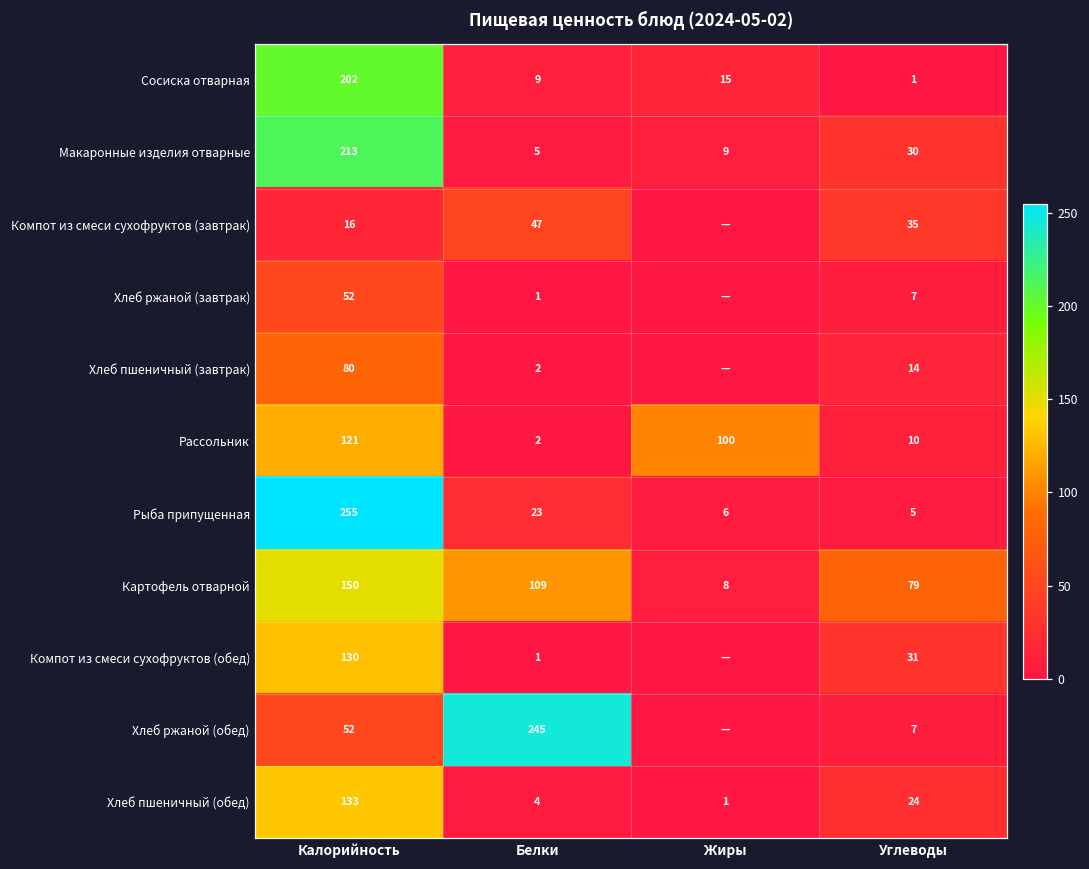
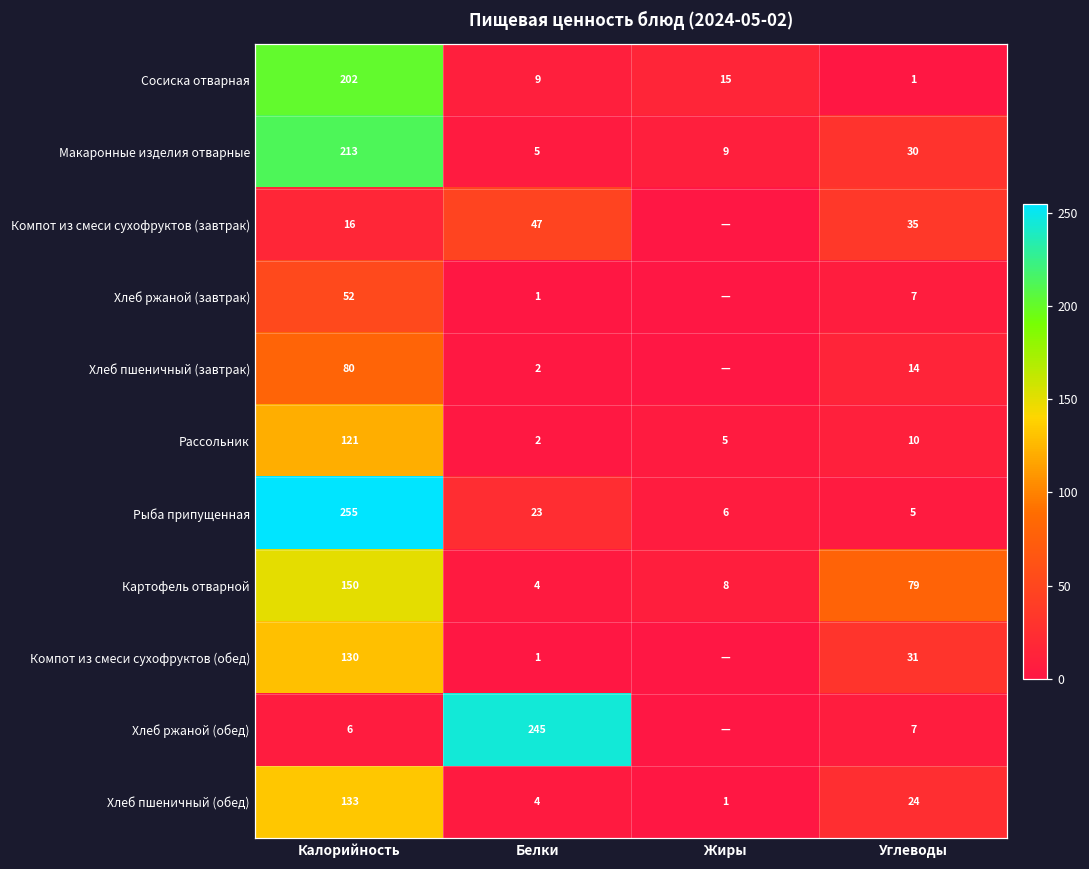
  {
    "Сосиска отварная": {
      "Калорийность": 202,
      "Белки": 9,
      "Жиры": 15,
      "Углеводы": 1
    },
    "Макаронные изделия отварные": {
      "Калорийность": 213,
      "Белки": 5,
      "Жиры": 9,
      "Углеводы": 30
    },
    "Компот из смеси сухофруктов (завтрак)": {
      "Калорийность": 16,
      "Белки": 47,
      "Углеводы": 35
    },
    "Хлеб ржаной (завтрак)": {
      "Калорийность": 52,
      "Белки": 1,
      "Углеводы": 7
    },
    "Хлеб пшеничный (завтрак)": {
      "Калорийность": 80,
      "Белки": 2,
      "Углеводы": 14
    },
    "Рассольник": {
      "Калорийность": 121,
      "Белки": 2,
-     "Жиры": 100,
+     "Жиры": 5,
      "Углеводы": 10
    },
    "Рыба припущенная": {
      "Калорийность": 255,
      "Белки": 23,
      "Жиры": 6,
      "Углеводы": 5
    },
    "Картофель отварной": {
      "Калорийность": 150,
-     "Белки": 109,
+     "Белки": 4,
      "Жиры": 8,
      "Углеводы": 79
    },
    "Компот из смеси сухофруктов (обед)": {
      "Калорийность": 130,
      "Белки": 1,
      "Углеводы": 31
    },
    "Хлеб ржаной (обед)": {
-     "Калорийность": 52,
+     "Калорийность": 6,
      "Белки": 245,
      "Углеводы": 7
    },
    "Хлеб пшеничный (обед)": {
      "Калорийность": 133,
      "Белки": 4,
      "Жиры": 1,
      "Углеводы": 24
    }
  }
